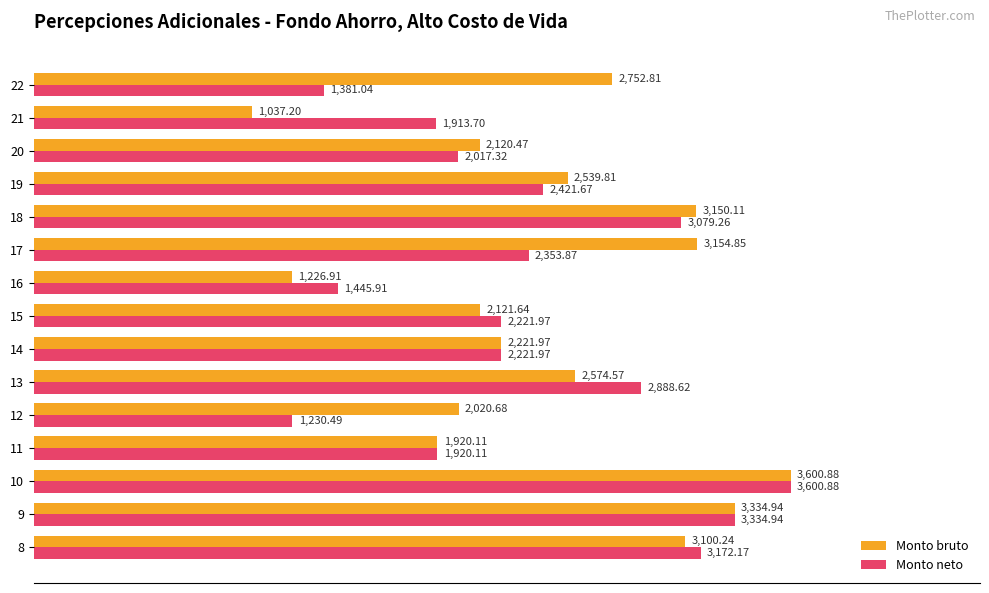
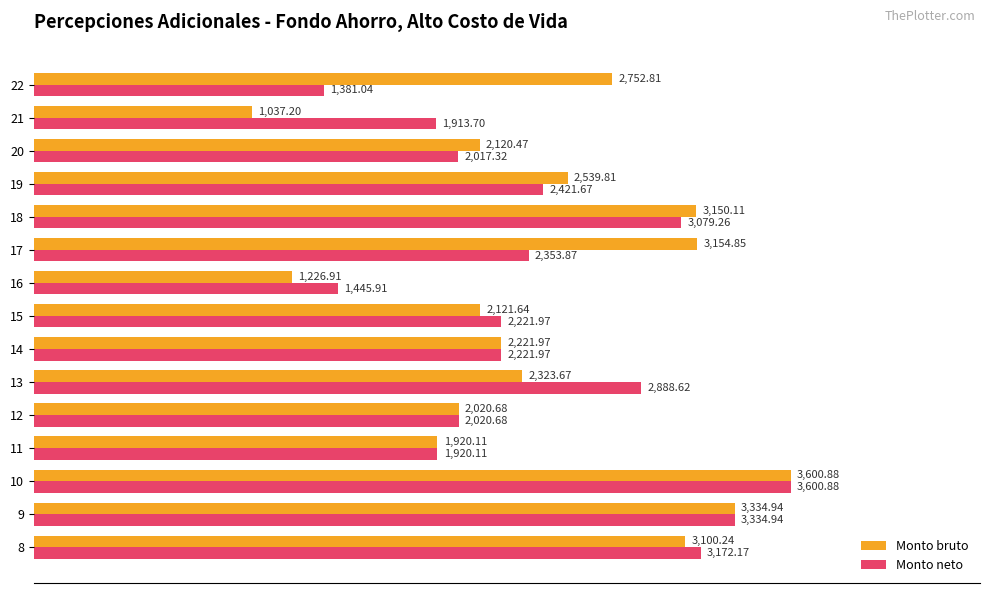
  {
    "Monto bruto": {
      "22": "2,752.81",
      "21": "1,037.20",
      "20": "2,120.47",
      "19": "2,539.81",
      "18": "3,150.11",
      "17": "3,154.85",
      "16": "1,226.91",
      "15": "2,121.64",
      "14": "2,221.97",
-     "13": "2,574.57",
+     "13": "2,323.67",
      "12": "2,020.68",
      "11": "1,920.11",
      "10": "3,600.88",
      "9": "3,334.94",
      "8": "3,100.24"
    },
    "Monto neto": {
      "22": "1,381.04",
      "21": "1,913.70",
      "20": "2,017.32",
      "19": "2,421.67",
      "18": "3,079.26",
      "17": "2,353.87",
      "16": "1,445.91",
      "15": "2,221.97",
      "14": "2,221.97",
      "13": "2,888.62",
-     "12": "1,230.49",
+     "12": "2,020.68",
      "11": "1,920.11",
      "10": "3,600.88",
      "9": "3,334.94",
      "8": "3,172.17"
    }
  }
